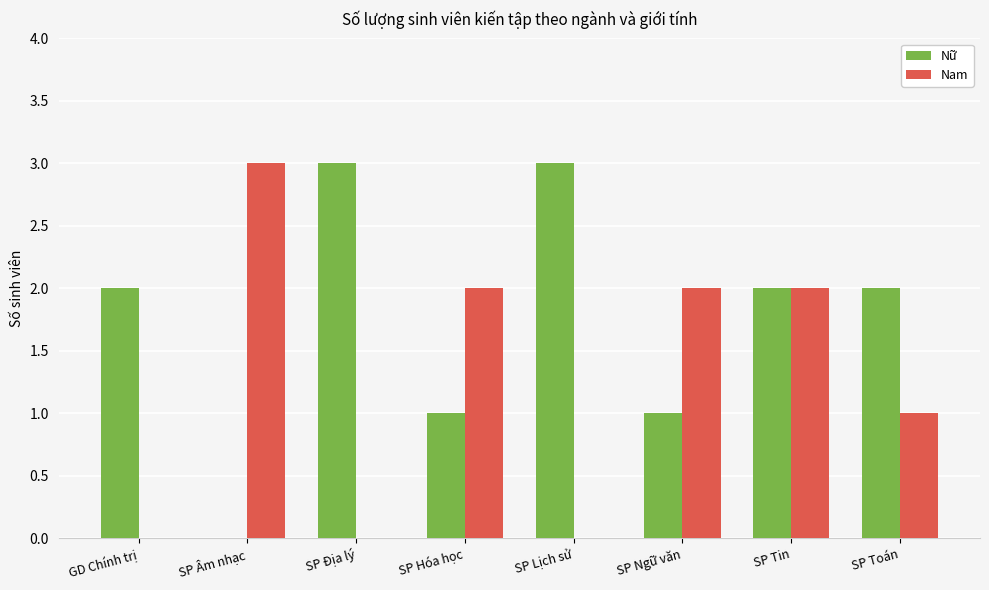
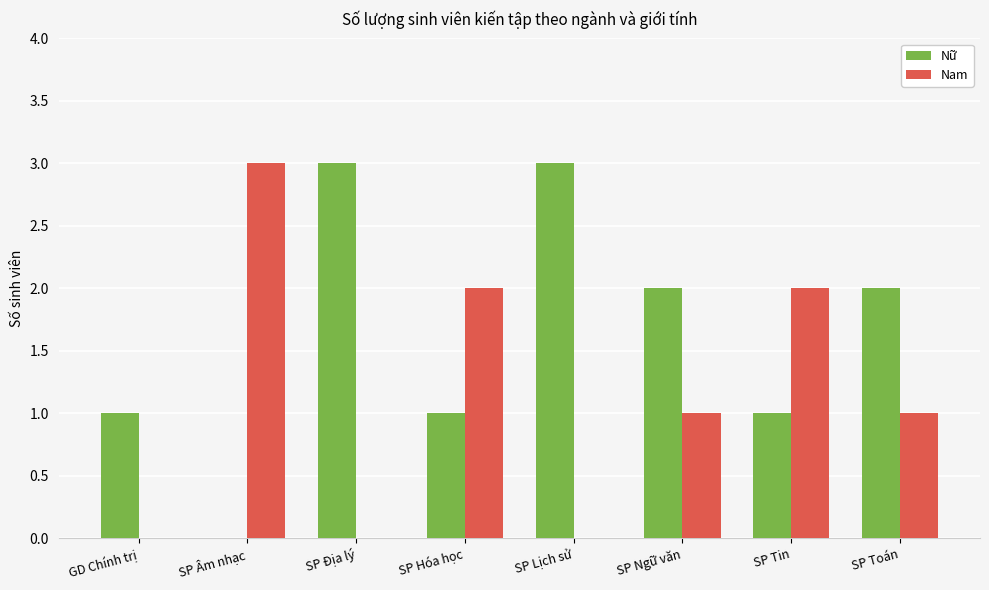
  {
    "Nữ": {
-     "GD Chính trị": 2,
+     "GD Chính trị": 1,
      "SP Âm nhạc": 0,
      "SP Địa lý": 3,
      "SP Hóa học": 1,
      "SP Lịch sử": 3,
-     "SP Ngữ văn": 1,
-     "SP Tin": 2,
+     "SP Ngữ văn": 2,
+     "SP Tin": 1,
      "SP Toán": 2
    },
    "Nam": {
      "GD Chính trị": 0,
      "SP Âm nhạc": 3,
      "SP Địa lý": 0,
      "SP Hóa học": 2,
      "SP Lịch sử": 0,
-     "SP Ngữ văn": 2,
+     "SP Ngữ văn": 1,
      "SP Tin": 2,
      "SP Toán": 1
    }
  }
